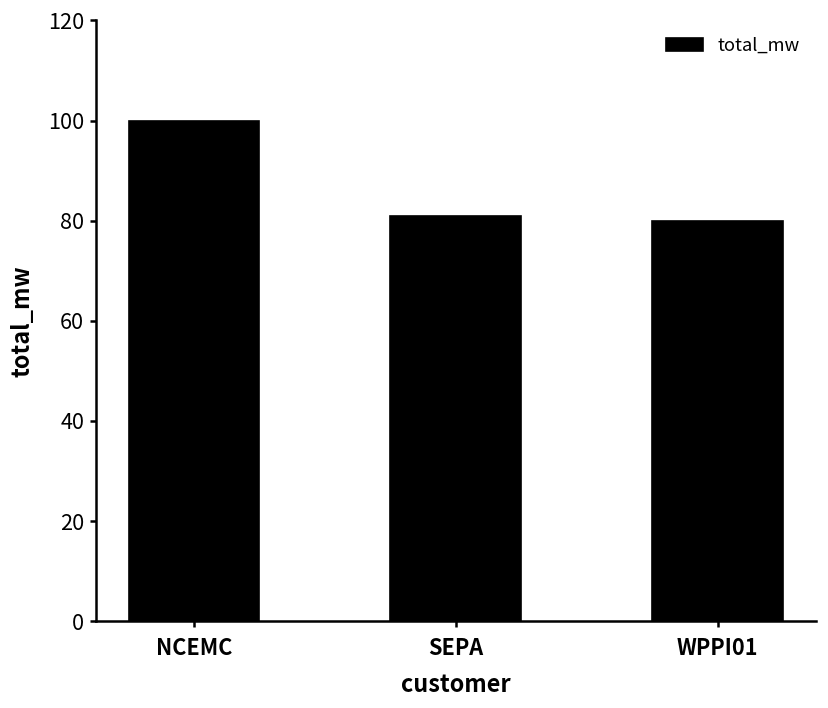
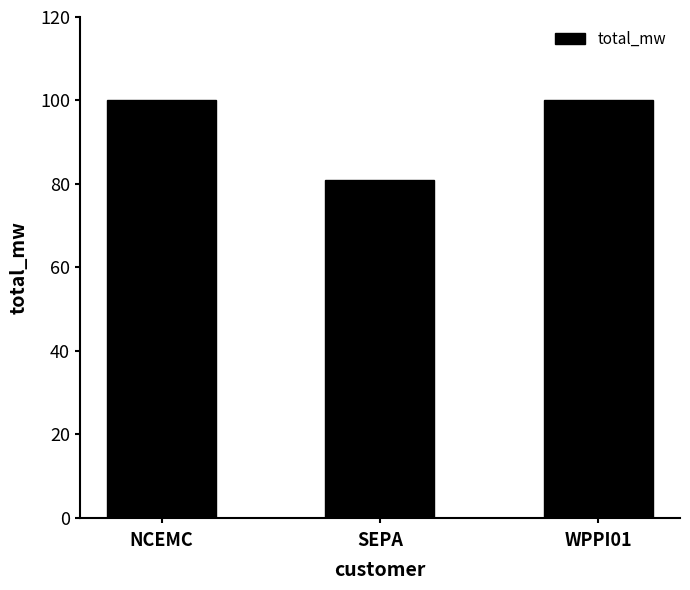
  {
    "NCEMC": 100,
    "SEPA": 81,
-   "WPPI01": 80
+   "WPPI01": 100
  }
